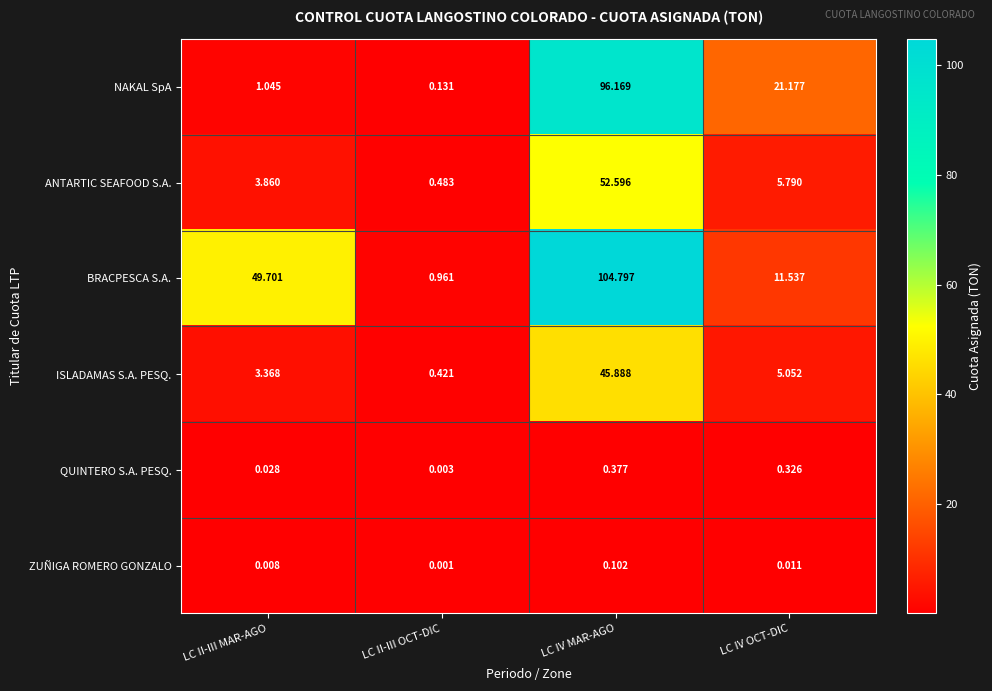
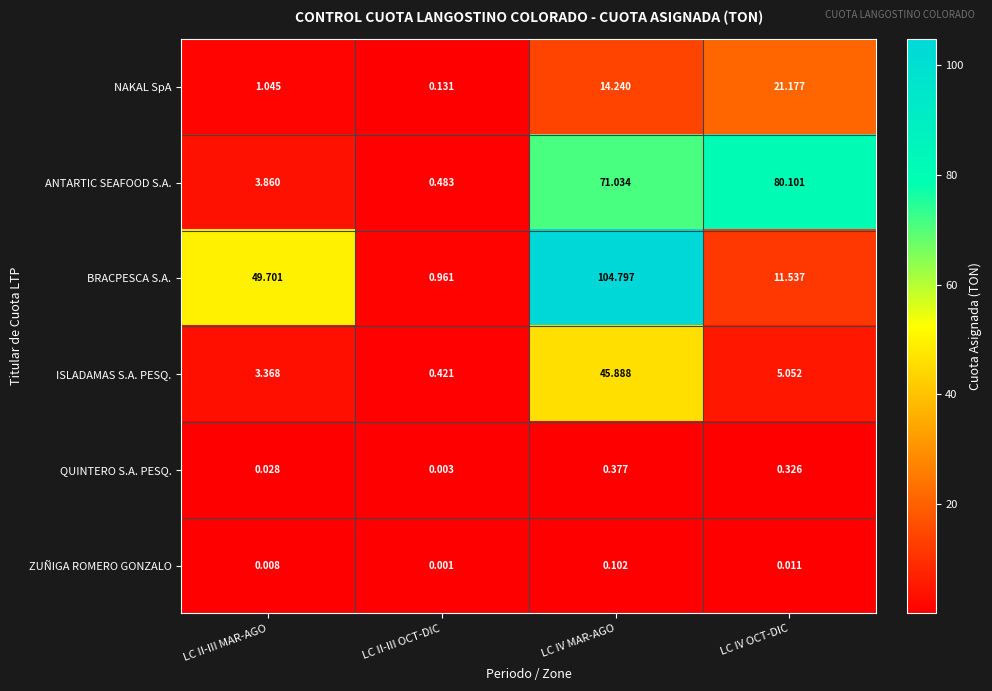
  {
    "NAKAL SpA": {
      "LC II-III MAR-AGO": 1.045,
      "LC II-III OCT-DIC": 0.131,
-     "LC IV MAR-AGO": 96.169,
+     "LC IV MAR-AGO": 14.240,
      "LC IV OCT-DIC": 21.177
    },
    "ANTARTIC SEAFOOD S.A.": {
      "LC II-III MAR-AGO": 3.860,
      "LC II-III OCT-DIC": 0.483,
-     "LC IV MAR-AGO": 52.596,
-     "LC IV OCT-DIC": 5.790
+     "LC IV MAR-AGO": 71.034,
+     "LC IV OCT-DIC": 80.101
    },
    "BRACPESCA S.A.": {
      "LC II-III MAR-AGO": 49.701,
      "LC II-III OCT-DIC": 0.961,
      "LC IV MAR-AGO": 104.797,
      "LC IV OCT-DIC": 11.537
    },
    "ISLADAMAS S.A. PESQ.": {
      "LC II-III MAR-AGO": 3.368,
      "LC II-III OCT-DIC": 0.421,
      "LC IV MAR-AGO": 45.888,
      "LC IV OCT-DIC": 5.052
    },
    "QUINTERO S.A. PESQ.": {
      "LC II-III MAR-AGO": 0.028,
      "LC II-III OCT-DIC": 0.003,
      "LC IV MAR-AGO": 0.377,
      "LC IV OCT-DIC": 0.326
    },
    "ZUÑIGA ROMERO GONZALO": {
      "LC II-III MAR-AGO": 0.008,
      "LC II-III OCT-DIC": 0.001,
      "LC IV MAR-AGO": 0.102,
      "LC IV OCT-DIC": 0.011
    }
  }
